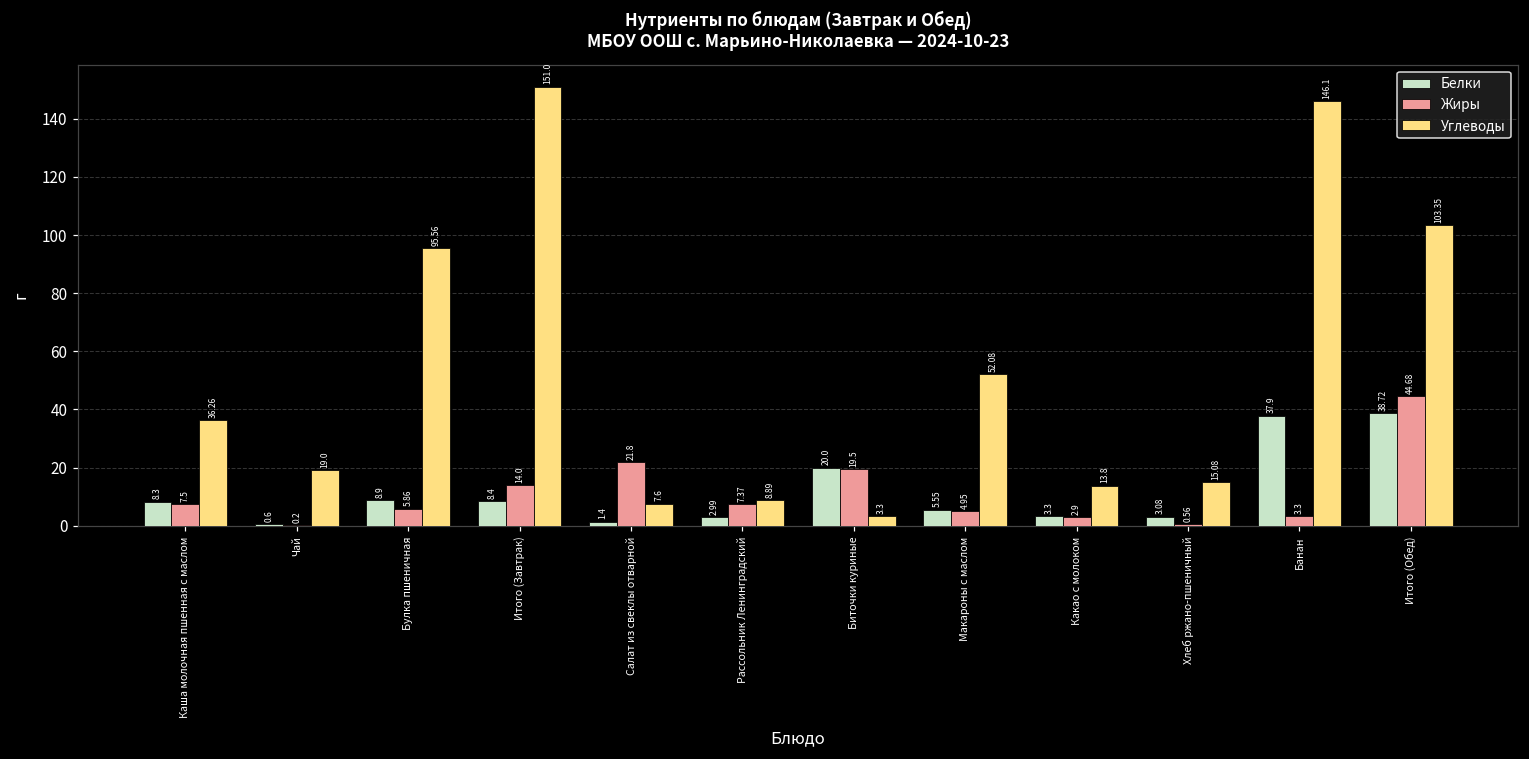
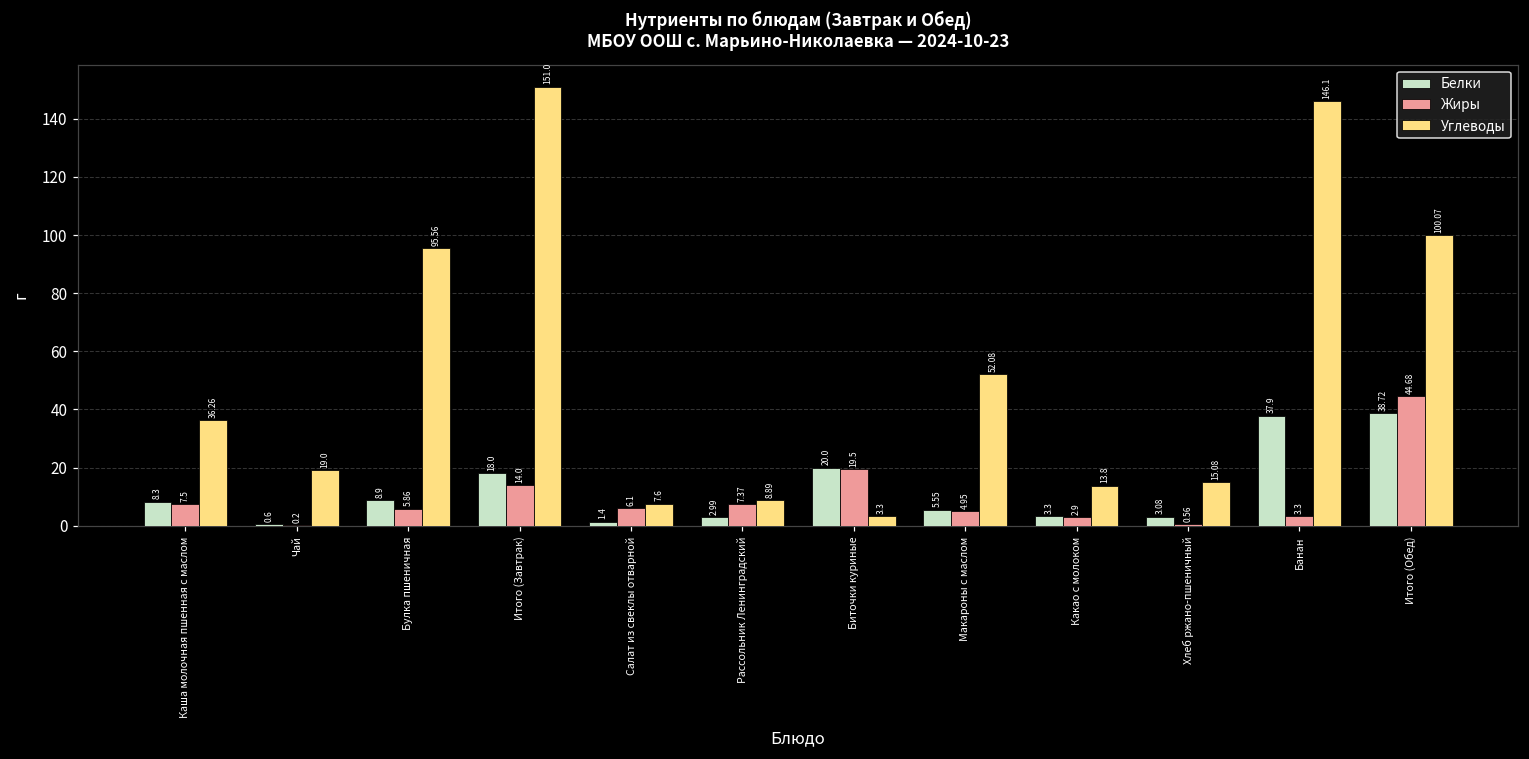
  {
    "Белки": {
      "Каша молочная пшенная с маслом": 8.3,
      "Чай": 0.6,
      "Булка пшеничная": 8.9,
-     "Итого (Завтрак)": 8.4,
+     "Итого (Завтрак)": 18.0,
      "Салат из свеклы отварной": 1.4,
      "Рассольник Ленинградский": 2.99,
      "Биточки куриные": 20.0,
      "Макароны с маслом": 5.55,
      "Какао с молоком": 3.3,
      "Хлеб ржано-пшеничный": 3.08,
      "Банан": 37.9,
      "Итого (Обед)": 38.72
    },
    "Жиры": {
      "Каша молочная пшенная с маслом": 7.5,
      "Чай": 0.2,
      "Булка пшеничная": 5.86,
      "Итого (Завтрак)": 14.0,
-     "Салат из свеклы отварной": 21.8,
+     "Салат из свеклы отварной": 6.1,
      "Рассольник Ленинградский": 7.37,
      "Биточки куриные": 19.5,
      "Макароны с маслом": 4.95,
      "Какао с молоком": 2.9,
      "Хлеб ржано-пшеничный": 0.56,
      "Банан": 3.3,
      "Итого (Обед)": 44.68
    },
    "Углеводы": {
      "Каша молочная пшенная с маслом": 36.26,
      "Чай": 19.0,
      "Булка пшеничная": 95.56,
      "Итого (Завтрак)": 151.0,
      "Салат из свеклы отварной": 7.6,
      "Рассольник Ленинградский": 8.89,
      "Биточки куриные": 3.3,
      "Макароны с маслом": 52.08,
      "Какао с молоком": 13.8,
      "Хлеб ржано-пшеничный": 15.08,
      "Банан": 146.1,
-     "Итого (Обед)": 103.35
+     "Итого (Обед)": 100.07
    }
  }
